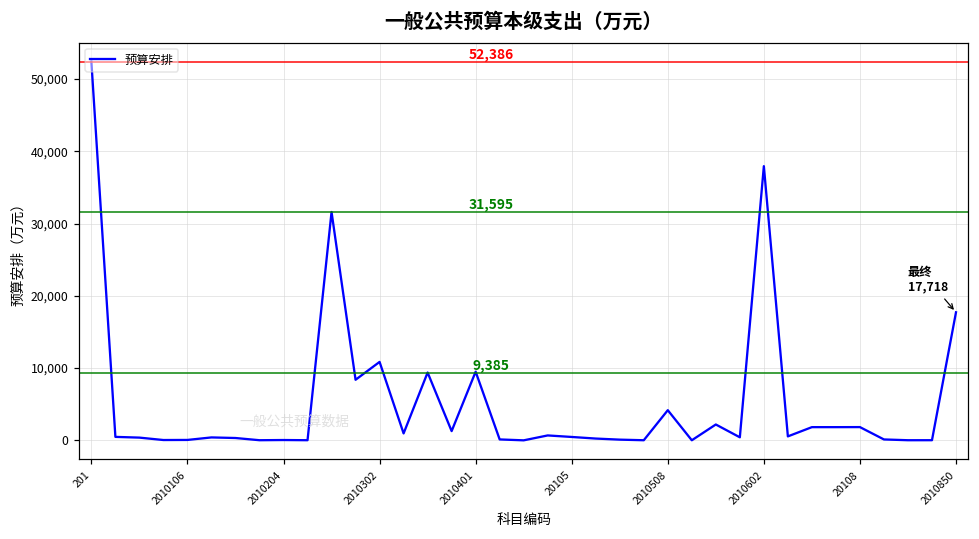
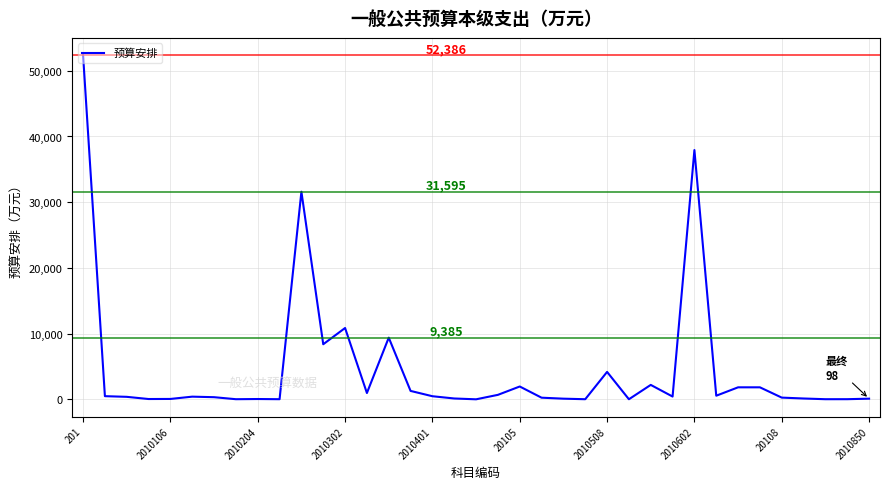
  {
-   "2010401": "9,000",
-   "20105": "0",
-   "20108": "2,000",
-   "2010850": "17,718"
+   "2010401": "0",
+   "20105": "2,000",
+   "20108": "0",
+   "2010850": "98"
  }
